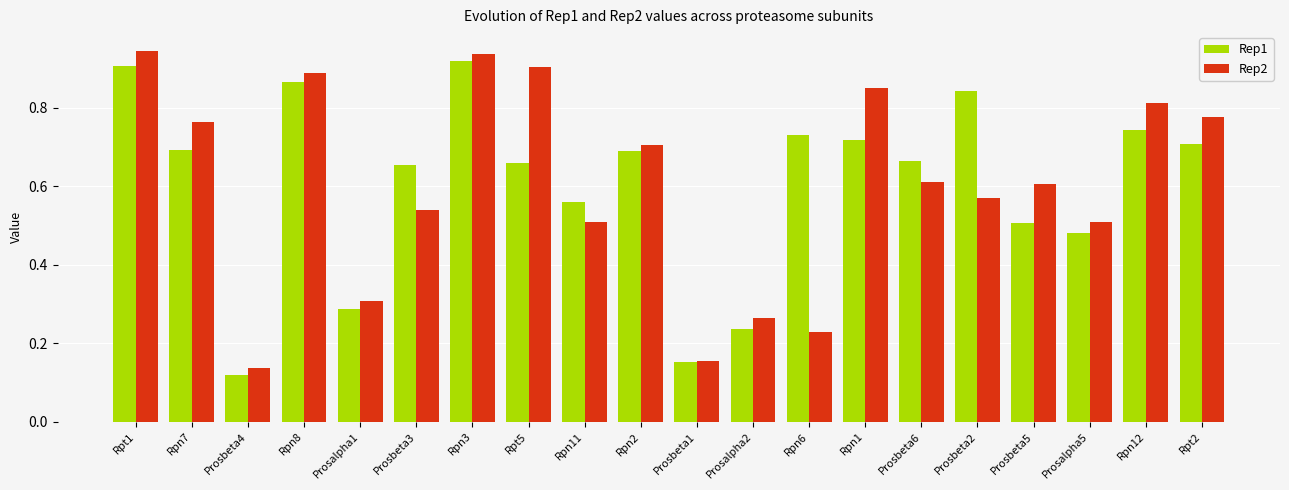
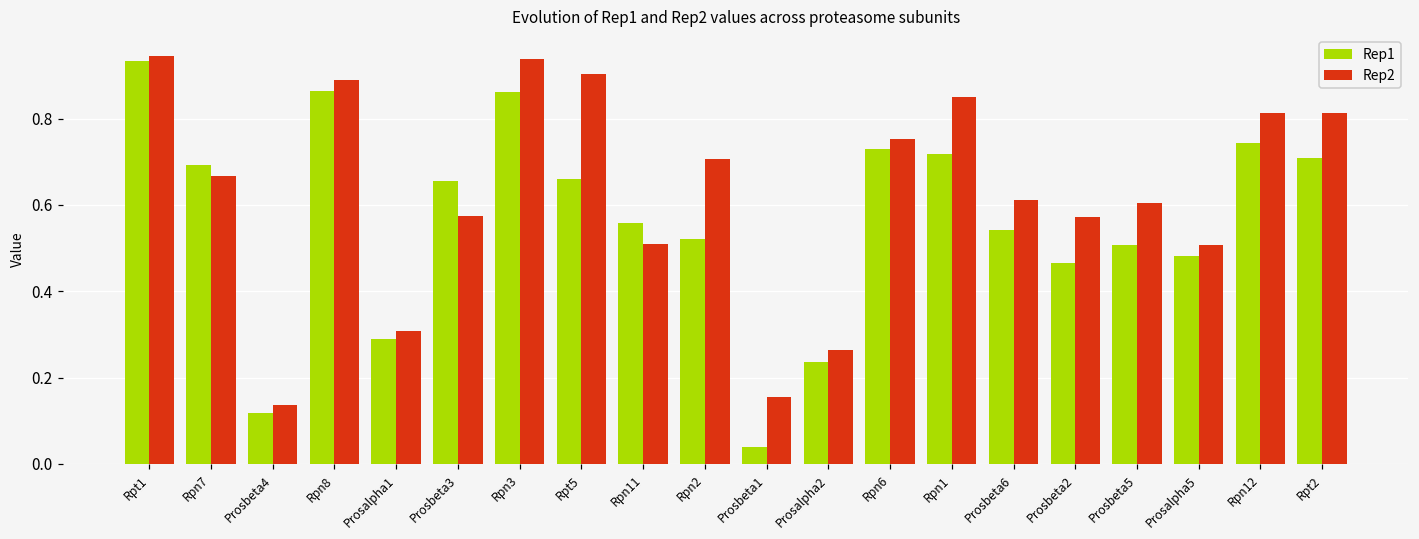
  {
    "Rep1": {
-     "Rpt1": 0.91,
+     "Rpt1": 0.93,
      "Rpn7": 0.69,
      "Prosbeta4": 0.12,
      "Rpn8": 0.86,
      "Prosalpha1": 0.29,
      "Prosbeta3": 0.65,
-     "Rpn3": 0.92,
+     "Rpn3": 0.86,
      "Rpt5": 0.66,
      "Rpn11": 0.56,
-     "Rpn2": 0.69,
-     "Prosbeta1": 0.15,
+     "Rpn2": 0.52,
+     "Prosbeta1": 0.04,
      "Prosalpha2": 0.24,
      "Rpn6": 0.73,
      "Rpn1": 0.72,
-     "Prosbeta6": 0.67,
-     "Prosbeta2": 0.84,
+     "Prosbeta6": 0.54,
+     "Prosbeta2": 0.47,
      "Prosbeta5": 0.51,
      "Prosalpha5": 0.48,
      "Rpn12": 0.74,
      "Rpt2": 0.71
    },
    "Rep2": {
      "Rpt1": 0.95,
-     "Rpn7": 0.76,
+     "Rpn7": 0.67,
      "Prosbeta4": 0.14,
      "Rpn8": 0.89,
      "Prosalpha1": 0.31,
-     "Prosbeta3": 0.54,
+     "Prosbeta3": 0.58,
      "Rpn3": 0.94,
      "Rpt5": 0.90,
      "Rpn11": 0.51,
      "Rpn2": 0.71,
      "Prosbeta1": 0.16,
      "Prosalpha2": 0.26,
-     "Rpn6": 0.23,
+     "Rpn6": 0.75,
      "Rpn1": 0.85,
      "Prosbeta6": 0.61,
      "Prosbeta2": 0.57,
      "Prosbeta5": 0.61,
      "Prosalpha5": 0.51,
      "Rpn12": 0.81,
-     "Rpt2": 0.78
+     "Rpt2": 0.81
    }
  }
